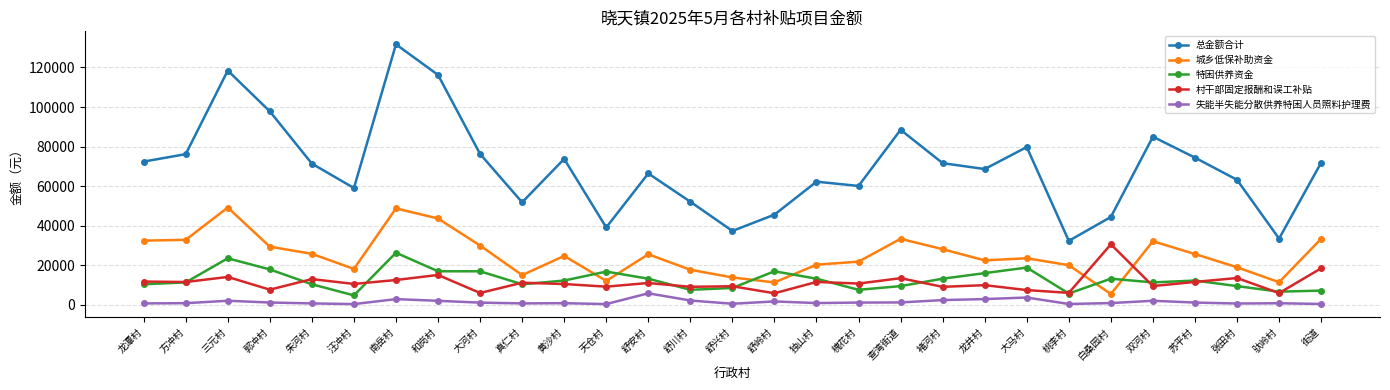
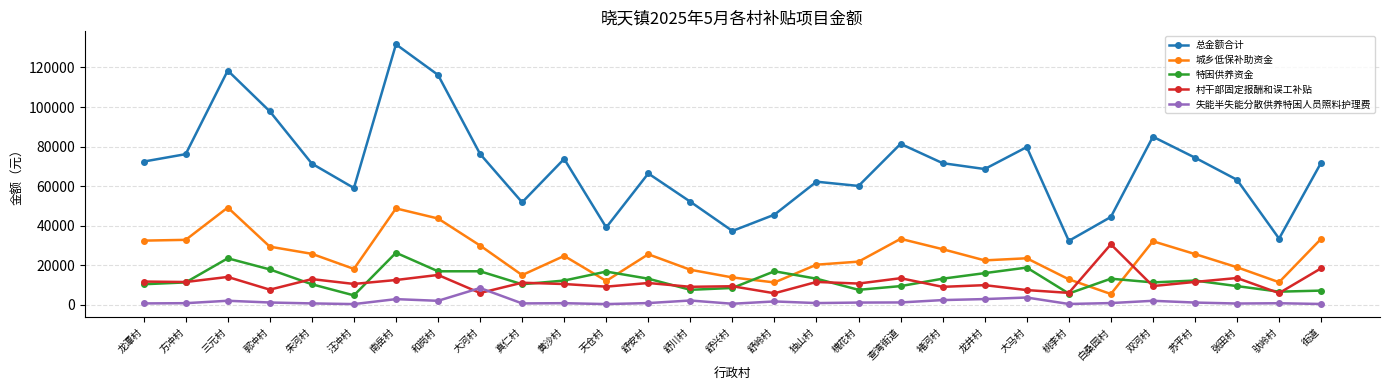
  {
    "总金额合计": {
      "龙潭村": 72000,
      "方冲村": 76000,
      "三元村": 118000,
      "郭冲村": 98000,
      "朱河村": 71000,
      "汪冲村": 59000,
      "南岳村": 132000,
      "和岗村": 116000,
      "大河村": 76000,
      "真仁村": 52000,
      "黄沙村": 74000,
      "天仓村": 39000,
      "舒安村": 66000,
      "舒川村": 52000,
      "舒兴村": 37000,
      "舒岭村": 46000,
      "独山村": 62000,
      "槐花村": 60000,
-     "查湾街道": 88000,
+     "查湾街道": 81000,
      "褚河村": 72000,
      "龙井村": 69000,
      "大马村": 80000,
      "桃李村": 32000,
      "白桑园村": 44000,
      "双河村": 85000,
      "苏平村": 74000,
      "张田村": 63000,
      "驮岭村": 33000,
      "街道": 72000
    },
    "城乡低保补助资金": {
      "龙潭村": 32000,
      "方冲村": 33000,
      "三元村": 49000,
      "郭冲村": 29000,
      "朱河村": 26000,
      "汪冲村": 18000,
      "南岳村": 49000,
      "和岗村": 44000,
      "大河村": 30000,
      "真仁村": 15000,
      "黄沙村": 25000,
      "天仓村": 12000,
      "舒安村": 25000,
      "舒川村": 18000,
      "舒兴村": 14000,
      "舒岭村": 11000,
      "独山村": 20000,
      "槐花村": 22000,
      "查湾街道": 33000,
      "褚河村": 28000,
      "龙井村": 22000,
      "大马村": 23000,
-     "桃李村": 20000,
+     "桃李村": 13000,
      "白桑园村": 5000,
      "双河村": 32000,
      "苏平村": 26000,
      "张田村": 19000,
      "驮岭村": 11000,
      "街道": 33000
    },
    "特困供养资金": {
      "龙潭村": 10000,
      "三元村": 23000,
      "郭冲村": 18000,
      "朱河村": 10000,
      "汪冲村": 5000,
      "南岳村": 26000,
      "和岗村": 17000,
      "大河村": 17000,
      "黄沙村": 12000,
      "天仓村": 17000,
      "舒安村": 13000,
      "舒川村": 8000,
      "舒岭村": 17000,
      "独山村": 13000,
      "槐花村": 8000,
      "查湾街道": 9000,
      "褚河村": 13000,
      "龙井村": 16000,
      "大马村": 19000,
      "白桑园村": 13000,
      "双河村": 11000,
      "张田村": 9000,
      "街道": 7000
    },
    "村干部固定报酬和误工补贴": {
      "龙潭村": 12000,
      "三元村": 14000,
      "郭冲村": 8000,
      "朱河村": 13000,
      "汪冲村": 10000,
      "南岳村": 12000,
      "和岗村": 15000,
      "大河村": 6000,
      "黄沙村": 10000,
      "天仓村": 9000,
      "舒安村": 11000,
      "舒川村": 9000,
      "舒岭村": 6000,
      "独山村": 11000,
      "槐花村": 11000,
      "查湾街道": 13000,
      "褚河村": 9000,
      "龙井村": 10000,
      "大马村": 7000,
      "白桑园村": 31000,
      "双河村": 9000,
      "张田村": 13000,
      "街道": 18000
    },
    "失能半失能分散供养特困人员照料护理费": {
      "龙潭村": 1000,
      "方冲村": 1000,
      "三元村": 2000,
      "郭冲村": 1000,
      "朱河村": 1000,
      "汪冲村": 0,
      "南岳村": 3000,
      "和岗村": 2000,
-     "大河村": 1000,
+     "大河村": 8000,
      "真仁村": 1000,
      "黄沙村": 1000,
      "天仓村": 0,
-     "舒安村": 6000,
+     "舒安村": 1000,
      "舒川村": 2000,
      "舒兴村": 0,
      "舒岭村": 2000,
      "独山村": 1000,
      "槐花村": 1000,
      "查湾街道": 1000,
      "褚河村": 2000,
      "龙井村": 3000,
      "大马村": 4000,
      "桃李村": 0,
      "白桑园村": 1000,
      "双河村": 2000,
      "苏平村": 1000,
      "张田村": 1000,
      "驮岭村": 1000,
      "街道": 0
    }
  }
